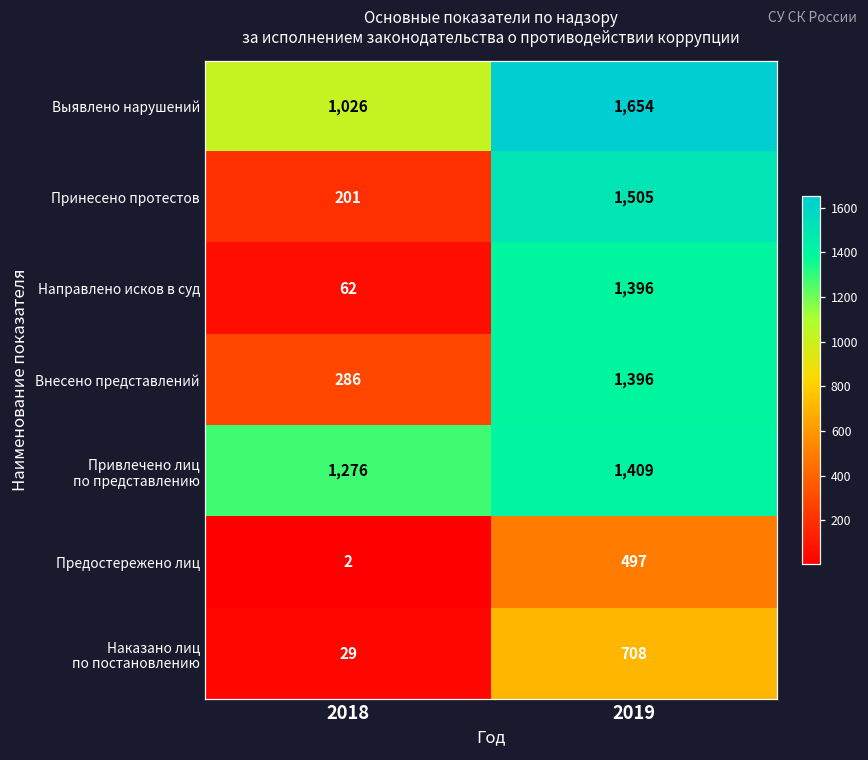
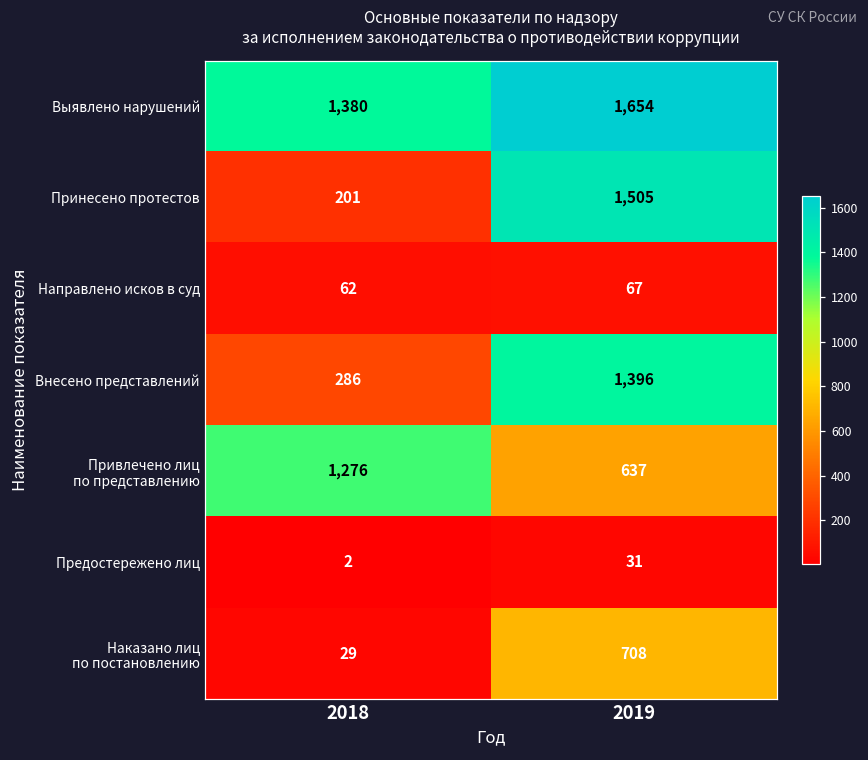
  {
    "Выявлено нарушений": {
-     "2018": "1,026",
+     "2018": "1,380",
      "2019": "1,654"
    },
    "Принесено протестов": {
      "2018": "201",
      "2019": "1,505"
    },
    "Направлено исков в суд": {
      "2018": "62",
-     "2019": "1,396"
+     "2019": "67"
    },
    "Внесено представлений": {
      "2018": "286",
      "2019": "1,396"
    },
    "Привлечено лиц по представлению": {
      "2018": "1,276",
-     "2019": "1,409"
+     "2019": "637"
    },
    "Предостережено лиц": {
      "2018": "2",
-     "2019": "497"
+     "2019": "31"
    },
    "Наказано лиц по постановлению": {
      "2018": "29",
      "2019": "708"
    }
  }
